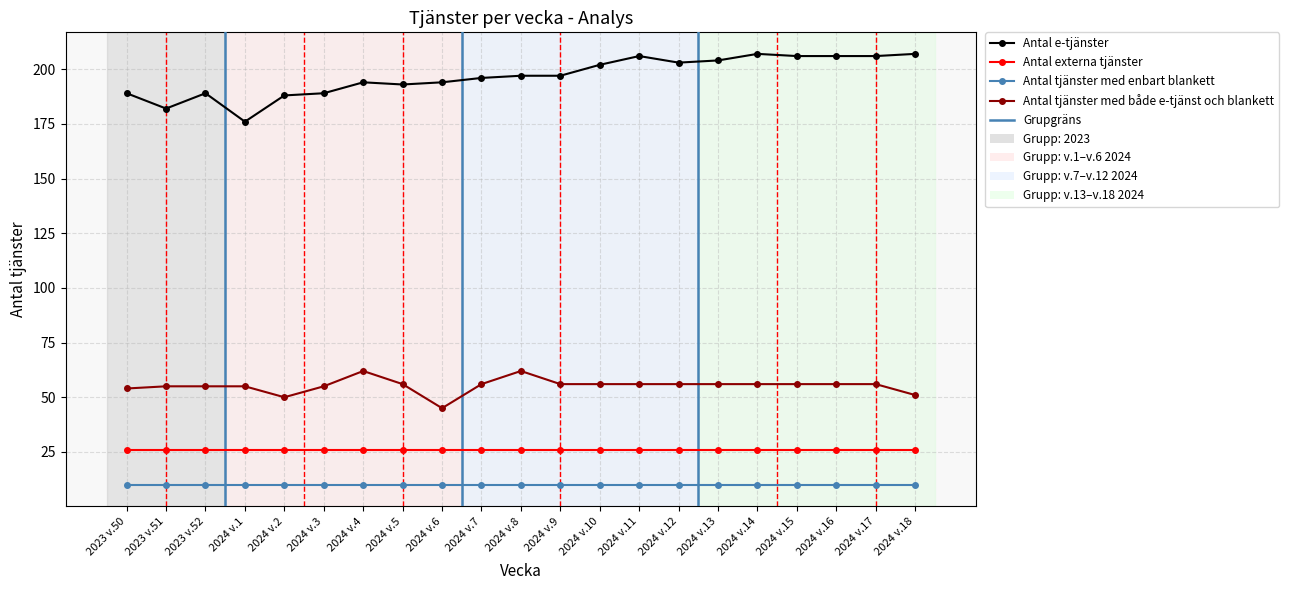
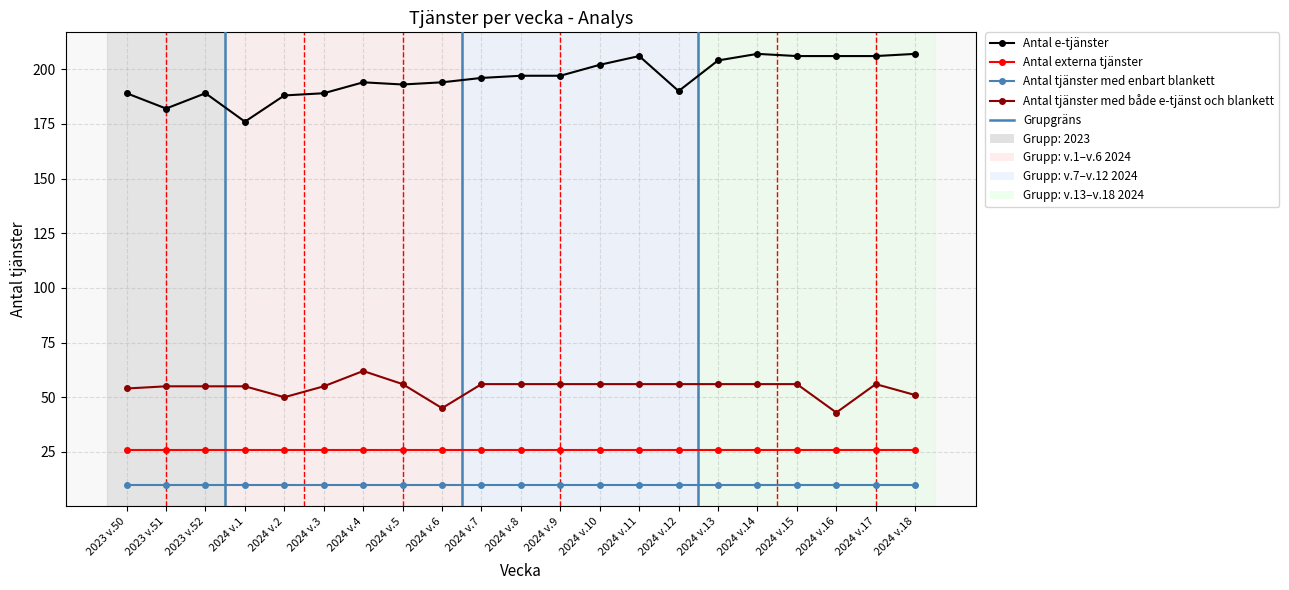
  {
    "Antal e-tjänster": {
      "2023 v.50": 189,
      "2023 v.51": 182,
      "2023 v.52": 189,
      "2024 v.1": 176,
      "2024 v.2": 188,
      "2024 v.3": 189,
      "2024 v.4": 194,
      "2024 v.5": 193,
      "2024 v.6": 194,
      "2024 v.7": 196,
      "2024 v.8": 197,
      "2024 v.9": 197,
      "2024 v.10": 202,
      "2024 v.11": 206,
-     "2024 v.12": 203,
+     "2024 v.12": 190,
      "2024 v.13": 204,
      "2024 v.14": 207,
      "2024 v.15": 206,
      "2024 v.16": 206,
      "2024 v.17": 206,
      "2024 v.18": 207
    },
    "Antal externa tjänster": {
      "2023 v.50": 26,
      "2023 v.51": 26,
      "2023 v.52": 26,
      "2024 v.1": 26,
      "2024 v.2": 26,
      "2024 v.3": 26,
      "2024 v.4": 26,
      "2024 v.5": 26,
      "2024 v.6": 26,
      "2024 v.7": 26,
      "2024 v.8": 26,
      "2024 v.9": 26,
      "2024 v.10": 26,
      "2024 v.11": 26,
      "2024 v.12": 26,
      "2024 v.13": 26,
      "2024 v.14": 26,
      "2024 v.15": 26,
      "2024 v.16": 26,
      "2024 v.17": 26,
      "2024 v.18": 26
    },
    "Antal tjänster med enbart blankett": {
      "2023 v.50": 10,
      "2023 v.51": 10,
      "2023 v.52": 10,
      "2024 v.1": 10,
      "2024 v.2": 10,
      "2024 v.3": 10,
      "2024 v.4": 10,
      "2024 v.5": 10,
      "2024 v.6": 10,
      "2024 v.7": 10,
      "2024 v.8": 10,
      "2024 v.9": 10,
      "2024 v.10": 10,
      "2024 v.11": 10,
      "2024 v.12": 10,
      "2024 v.13": 10,
      "2024 v.14": 10,
      "2024 v.15": 10,
      "2024 v.16": 10,
      "2024 v.17": 10,
      "2024 v.18": 10
    },
    "Antal tjänster med både e-tjänst och blankett": {
      "2023 v.50": 54,
      "2023 v.51": 55,
      "2023 v.52": 55,
      "2024 v.1": 55,
      "2024 v.2": 50,
      "2024 v.3": 55,
      "2024 v.4": 62,
      "2024 v.5": 56,
      "2024 v.6": 45,
      "2024 v.7": 56,
-     "2024 v.8": 62,
+     "2024 v.8": 56,
      "2024 v.9": 56,
      "2024 v.10": 56,
      "2024 v.11": 56,
      "2024 v.12": 56,
      "2024 v.13": 56,
      "2024 v.14": 56,
      "2024 v.15": 56,
-     "2024 v.16": 56,
+     "2024 v.16": 43,
      "2024 v.17": 56,
      "2024 v.18": 51
    }
  }
